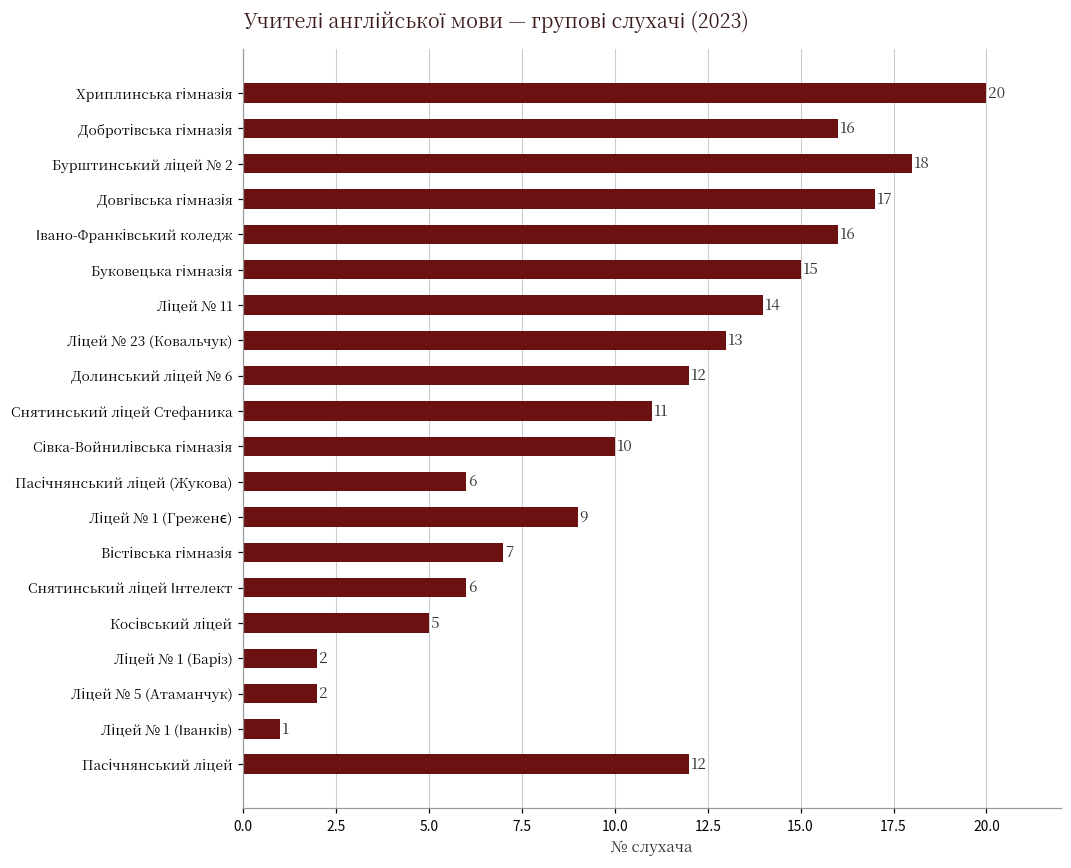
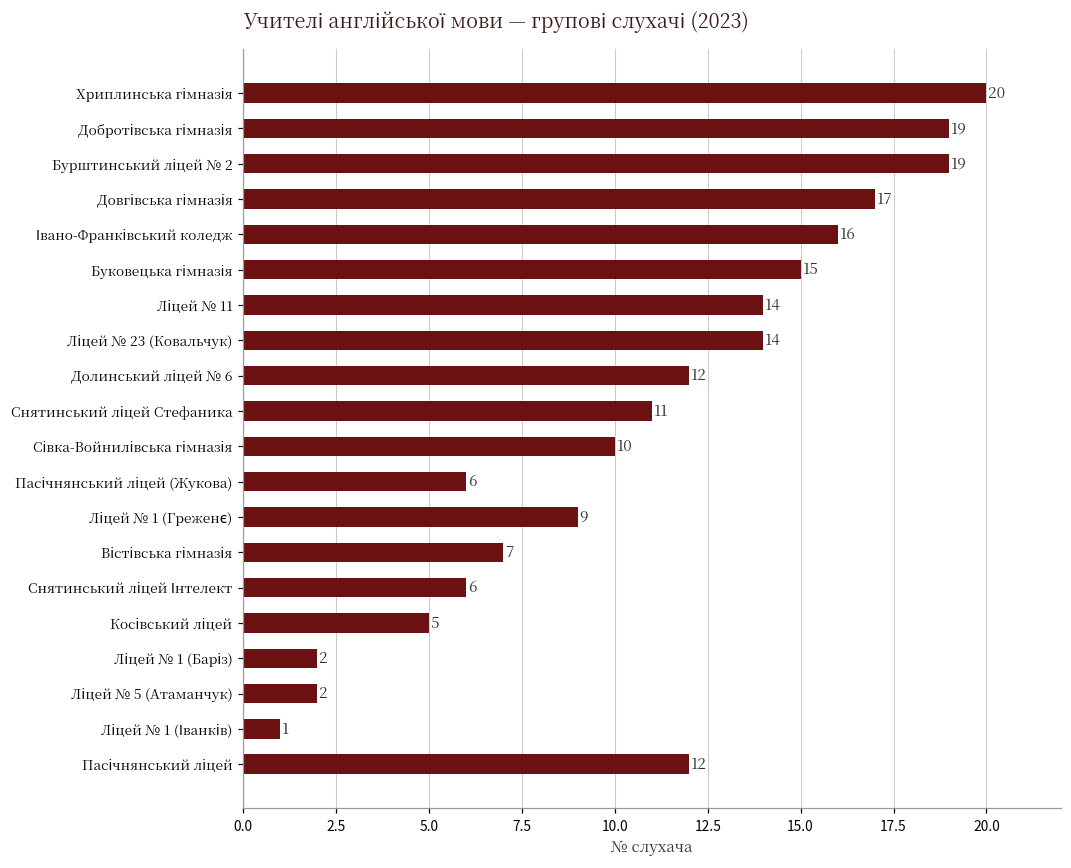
  {
    "Хриплинська гімназія": 20,
-   "Добротівська гімназія": 16,
-   "Бурштинський ліцей № 2": 18,
+   "Добротівська гімназія": 19,
+   "Бурштинський ліцей № 2": 19,
    "Довгівська гімназія": 17,
    "Івано-Франківський коледж": 16,
    "Буковецька гімназія": 15,
    "Ліцей № 11": 14,
-   "Ліцей № 23 (Ковальчук)": 13,
+   "Ліцей № 23 (Ковальчук)": 14,
    "Долинський ліцей № 6": 12,
    "Снятинський ліцей Стефаника": 11,
    "Сівка-Войнилівська гімназія": 10,
    "Пасічнянський ліцей (Жукова)": 6,
    "Ліцей № 1 (Греженє)": 9,
    "Вістівська гімназія": 7,
    "Снятинський ліцей Інтелект": 6,
    "Косівський ліцей": 5,
    "Ліцей № 1 (Баріз)": 2,
    "Ліцей № 5 (Атаманчук)": 2,
    "Ліцей № 1 (Іванків)": 1,
    "Пасічнянський ліцей": 12
  }
